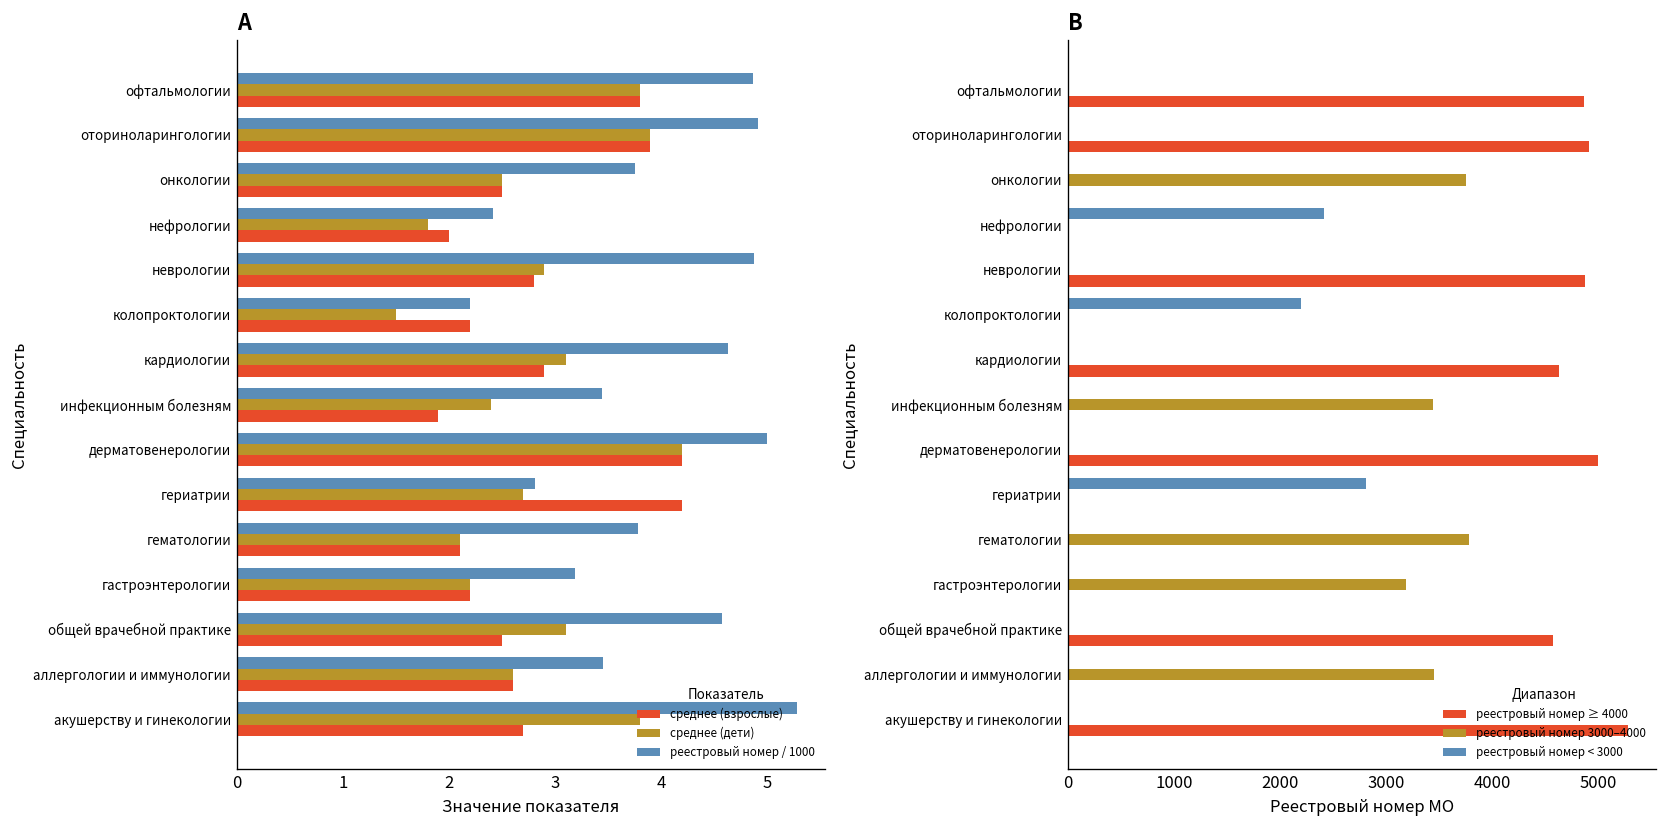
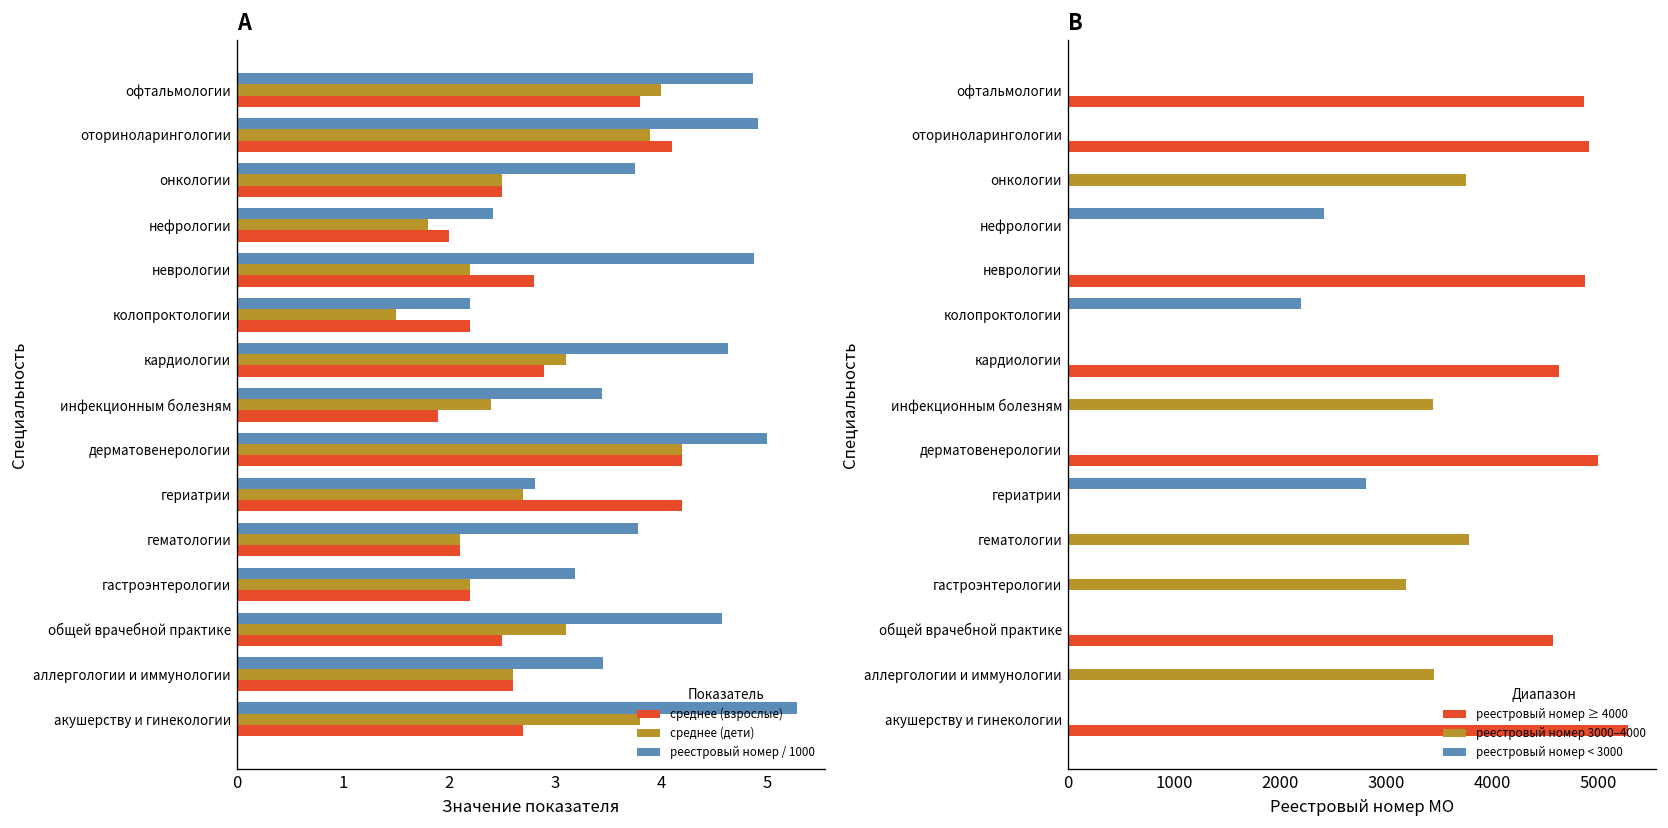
  {
    "A": {
      "среднее (взрослые)": {
        "офтальмологии": 3.8,
-       "оториноларингологии": 3.9,
+       "оториноларингологии": 4.1,
        "онкологии": 2.5,
        "нефрологии": 2.0,
        "неврологии": 2.8,
        "колопроктологии": 2.2,
        "кардиологии": 2.9,
        "инфекционным болезням": 1.9,
        "дерматовенерологии": 4.2,
        "гериатрии": 4.2,
        "гематологии": 2.1,
        "гастроэнтерологии": 2.2,
        "общей врачебной практике": 2.5,
        "аллергологии и иммунологии": 2.6,
        "акушерству и гинекологии": 2.7
      },
      "среднее (дети)": {
-       "офтальмологии": 3.8,
+       "офтальмологии": 4.0,
        "оториноларингологии": 3.9,
        "онкологии": 2.5,
        "нефрологии": 1.8,
-       "неврологии": 2.9,
+       "неврологии": 2.2,
        "колопроктологии": 1.5,
        "кардиологии": 3.1,
        "инфекционным болезням": 2.4,
        "дерматовенерологии": 4.2,
        "гериатрии": 2.7,
        "гематологии": 2.1,
        "гастроэнтерологии": 2.2,
        "общей врачебной практике": 3.1,
        "аллергологии и иммунологии": 2.6,
        "акушерству и гинекологии": 3.8
      },
      "реестровый номер / 1000": {
        "офтальмологии": 4.9,
        "оториноларингологии": 4.9,
        "онкологии": 3.8,
        "нефрологии": 2.4,
        "неврологии": 4.9,
        "колопроктологии": 2.2,
        "кардиологии": 4.6,
        "инфекционным болезням": 3.4,
        "дерматовенерологии": 5.0,
        "гериатрии": 2.8,
        "гематологии": 3.8,
        "гастроэнтерологии": 3.2,
        "общей врачебной практике": 4.6,
        "аллергологии и иммунологии": 3.5,
        "акушерству и гинекологии": 5.3
      }
    },
    "B": {
      "реестровый номер ≥ 4000": {
        "офтальмологии": 4900,
        "оториноларингологии": 4900,
        "онкологии": 0,
        "нефрологии": 0,
        "неврологии": 4900,
        "колопроктологии": 0,
        "кардиологии": 4600,
        "инфекционным болезням": 0,
        "дерматовенерологии": 5000,
        "гериатрии": 0,
        "гематологии": 0,
        "гастроэнтерологии": 0,
        "общей врачебной практике": 4600,
        "аллергологии и иммунологии": 0,
        "акушерству и гинекологии": 5300
      },
      "реестровый номер 3000–4000": {
        "офтальмологии": 0,
        "оториноларингологии": 0,
        "онкологии": 3800,
        "нефрологии": 0,
        "неврологии": 0,
        "колопроктологии": 0,
        "кардиологии": 0,
        "инфекционным болезням": 3400,
        "дерматовенерологии": 0,
        "гериатрии": 0,
        "гематологии": 3800,
        "гастроэнтерологии": 3200,
        "общей врачебной практике": 0,
        "аллергологии и иммунологии": 3500,
        "акушерству и гинекологии": 0
      },
      "реестровый номер < 3000": {
        "офтальмологии": 0,
        "оториноларингологии": 0,
        "онкологии": 0,
        "нефрологии": 2400,
        "неврологии": 0,
        "колопроктологии": 2200,
        "кардиологии": 0,
        "инфекционным болезням": 0,
        "дерматовенерологии": 0,
        "гериатрии": 2800,
        "гематологии": 0,
        "гастроэнтерологии": 0,
        "общей врачебной практике": 0,
        "аллергологии и иммунологии": 0,
        "акушерству и гинекологии": 0
      }
    }
  }
